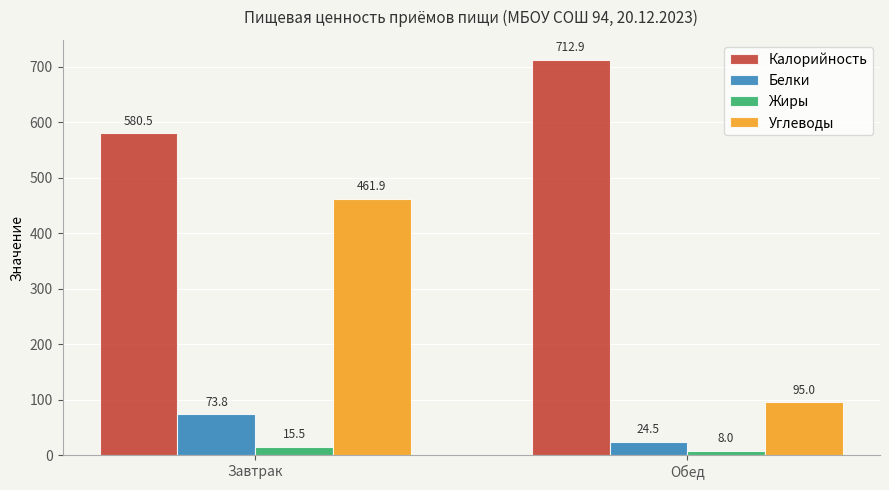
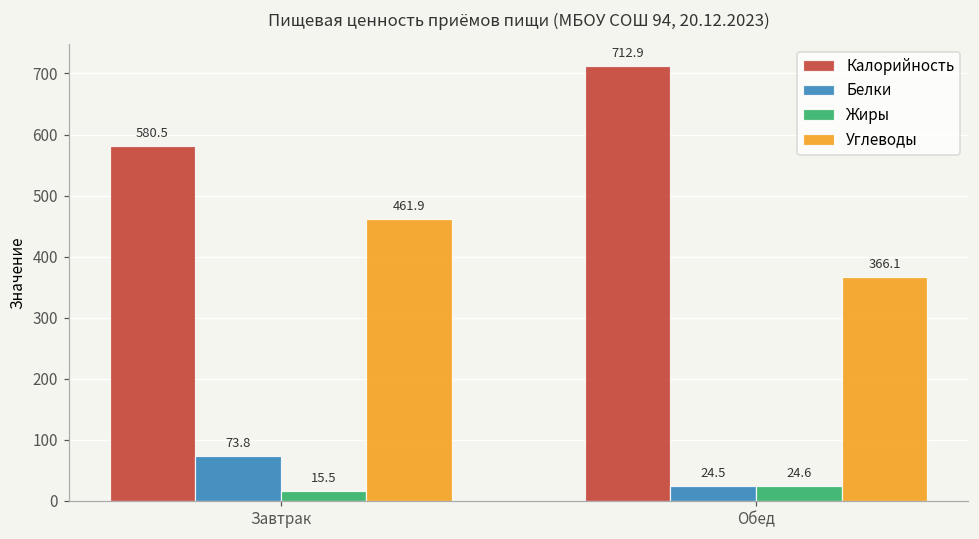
  {
    "Калорийность": {
      "Завтрак": 580.5,
      "Обед": 712.9
    },
    "Белки": {
      "Завтрак": 73.8,
      "Обед": 24.5
    },
    "Жиры": {
      "Завтрак": 15.5,
-     "Обед": 8.0
+     "Обед": 24.6
    },
    "Углеводы": {
      "Завтрак": 461.9,
-     "Обед": 95.0
+     "Обед": 366.1
    }
  }
